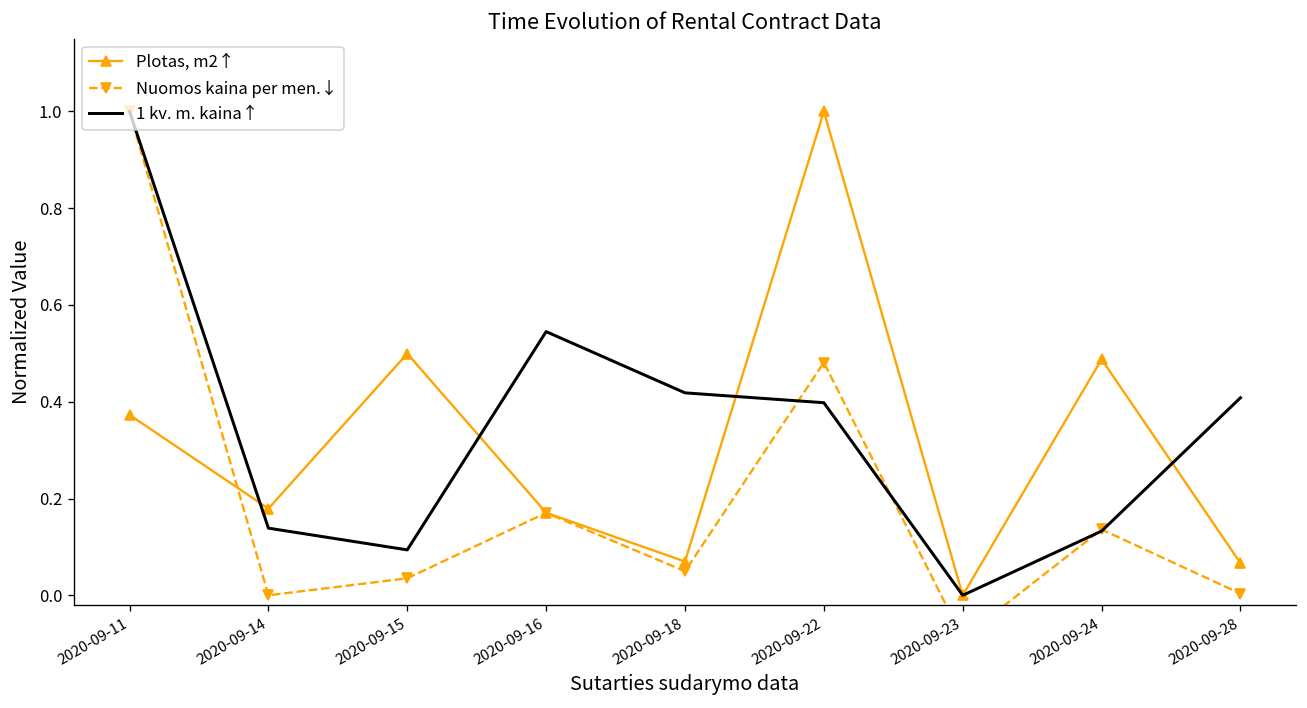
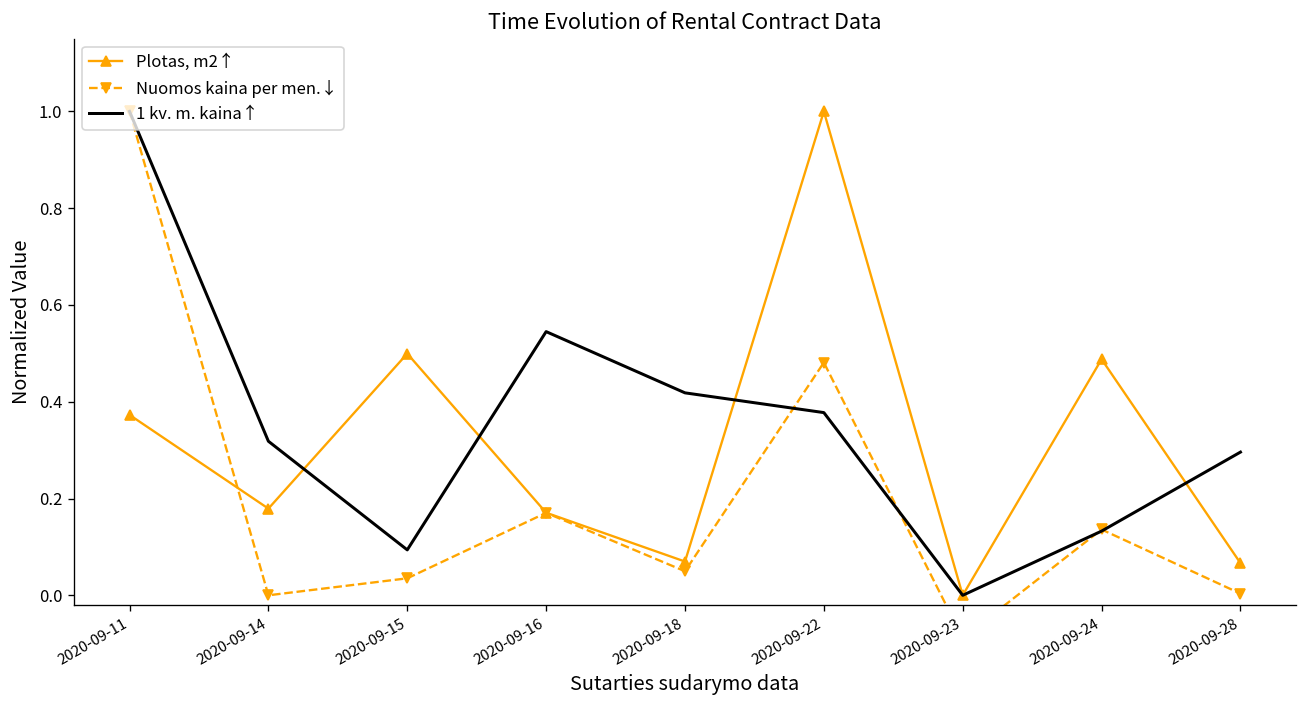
  {
    "1 kv. m. kaina↑": {
-     "2020-09-14": 0.14,
+     "2020-09-14": 0.32,
      "2020-09-15": 0.09,
      "2020-09-16": 0.54,
      "2020-09-18": 0.42,
-     "2020-09-22": 0.40,
-     "2020-09-28": 0.41
+     "2020-09-22": 0.38,
+     "2020-09-28": 0.30
    }
  }
